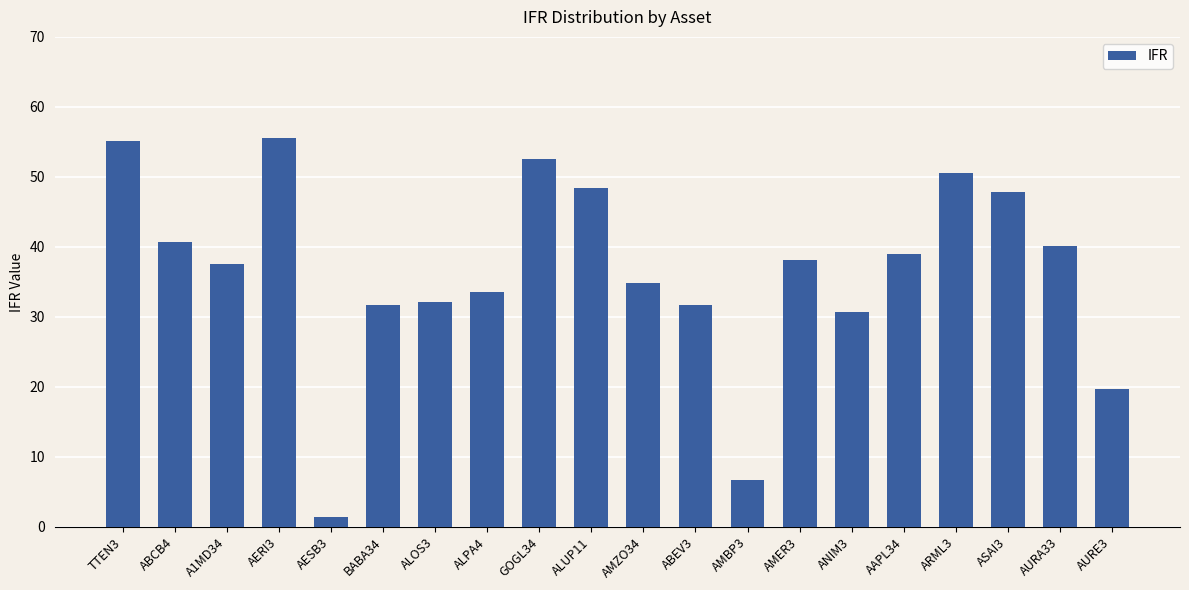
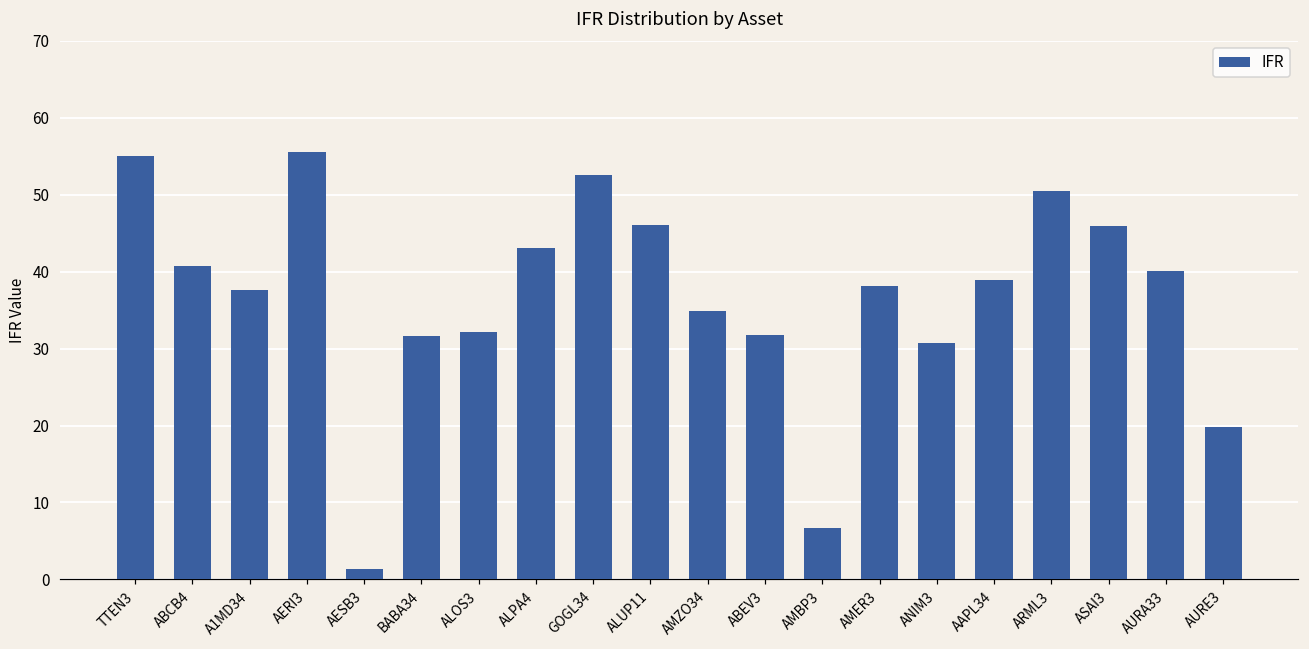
  {
    "TTEN3": 55,
    "ABCB4": 41,
    "A1MD34": 38,
    "AERI3": 56,
    "AESB3": 1,
    "BABA34": 32,
    "ALOS3": 32,
-   "ALPA4": 34,
+   "ALPA4": 43,
    "GOGL34": 53,
-   "ALUP11": 48,
+   "ALUP11": 46,
    "AMZO34": 35,
    "ABEV3": 32,
    "AMBP3": 7,
    "AMER3": 38,
    "ANIM3": 31,
    "AAPL34": 39,
    "ARML3": 51,
-   "ASAI3": 48,
+   "ASAI3": 46,
    "AURA33": 40,
    "AURE3": 20
  }
